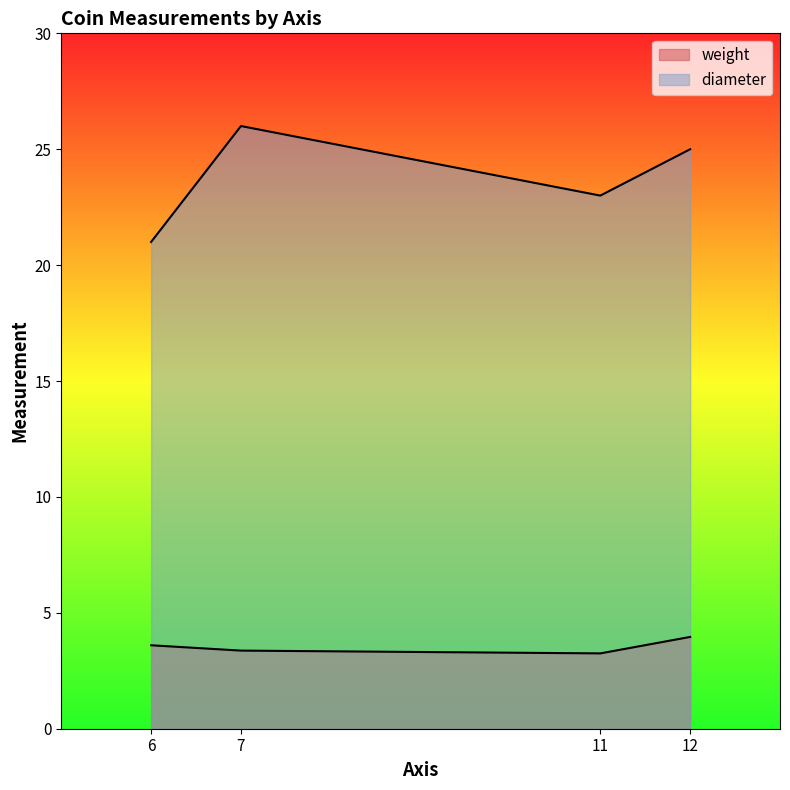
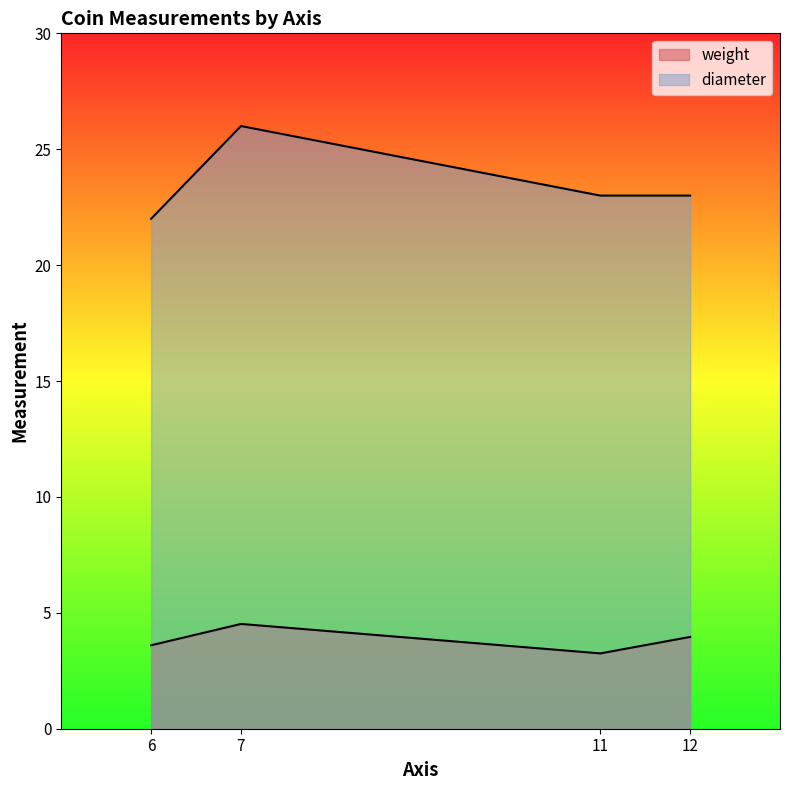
  {
    "weight": {
      "6": 3.6,
-     "7": 3.4,
+     "7": 4.5,
      "11": 3.3,
      "12": 4.0
    },
    "diameter": {
-     "6": 21,
+     "6": 22,
      "7": 26,
      "11": 23,
-     "12": 25
+     "12": 23
    }
  }
